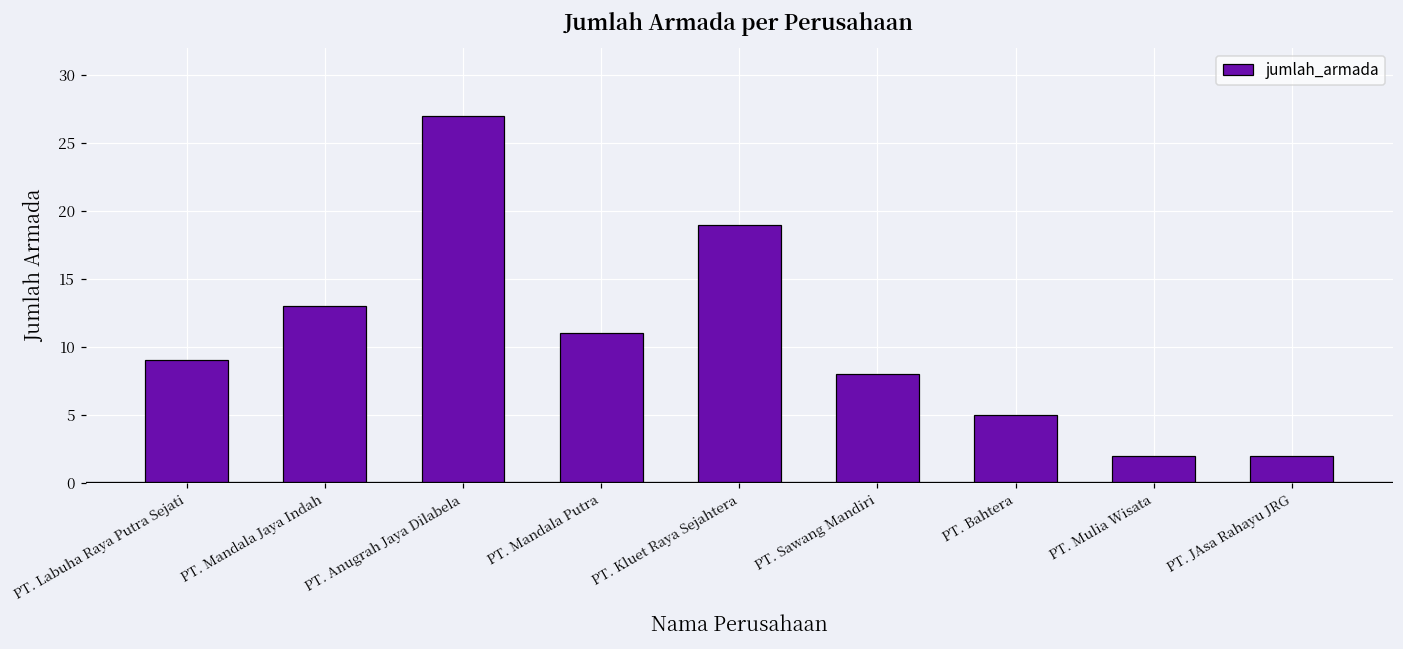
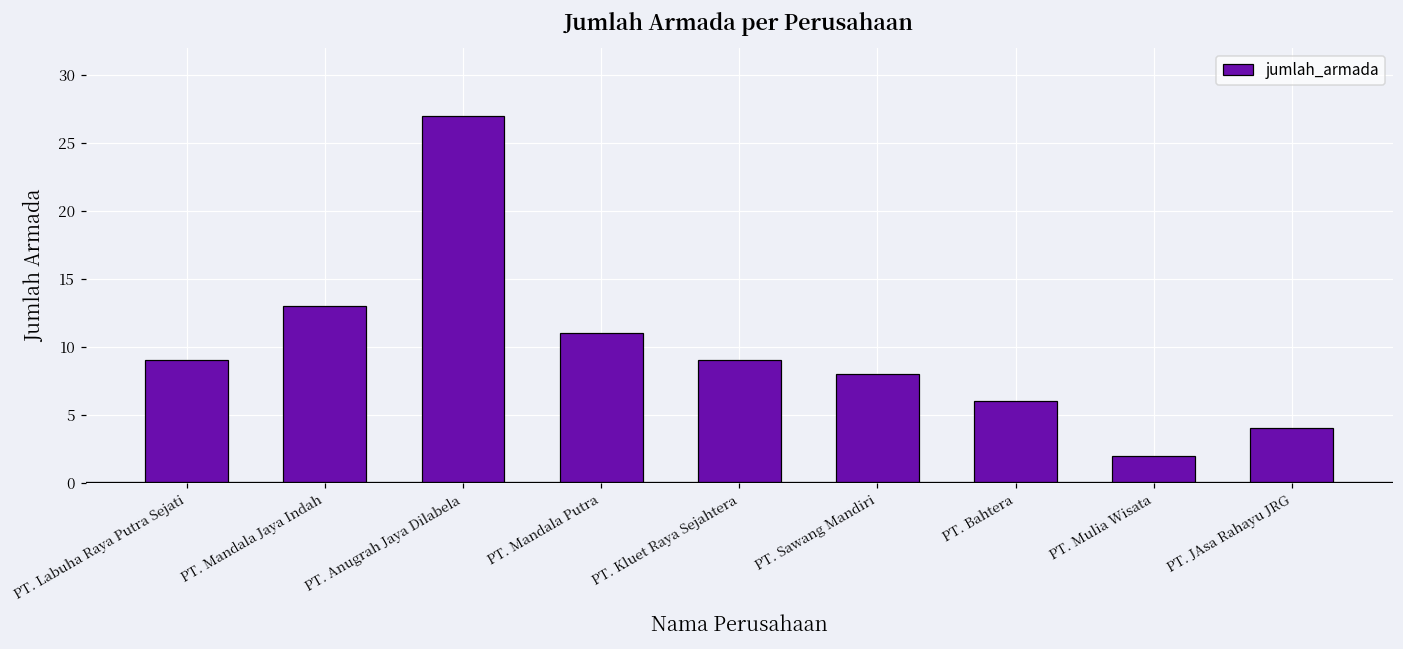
  {
    "PT. Labuha Raya Putra Sejati": 9,
    "PT. Mandala Jaya Indah": 13,
    "PT. Anugrah Jaya Dilabela": 27,
    "PT. Mandala Putra": 11,
-   "PT. Kluet Raya Sejahtera": 19,
+   "PT. Kluet Raya Sejahtera": 9,
    "PT. Sawang Mandiri": 8,
-   "PT. Bahtera": 5,
+   "PT. Bahtera": 6,
    "PT. Mulia Wisata": 2,
-   "PT. JAsa Rahayu JRG": 2
+   "PT. JAsa Rahayu JRG": 4
  }
